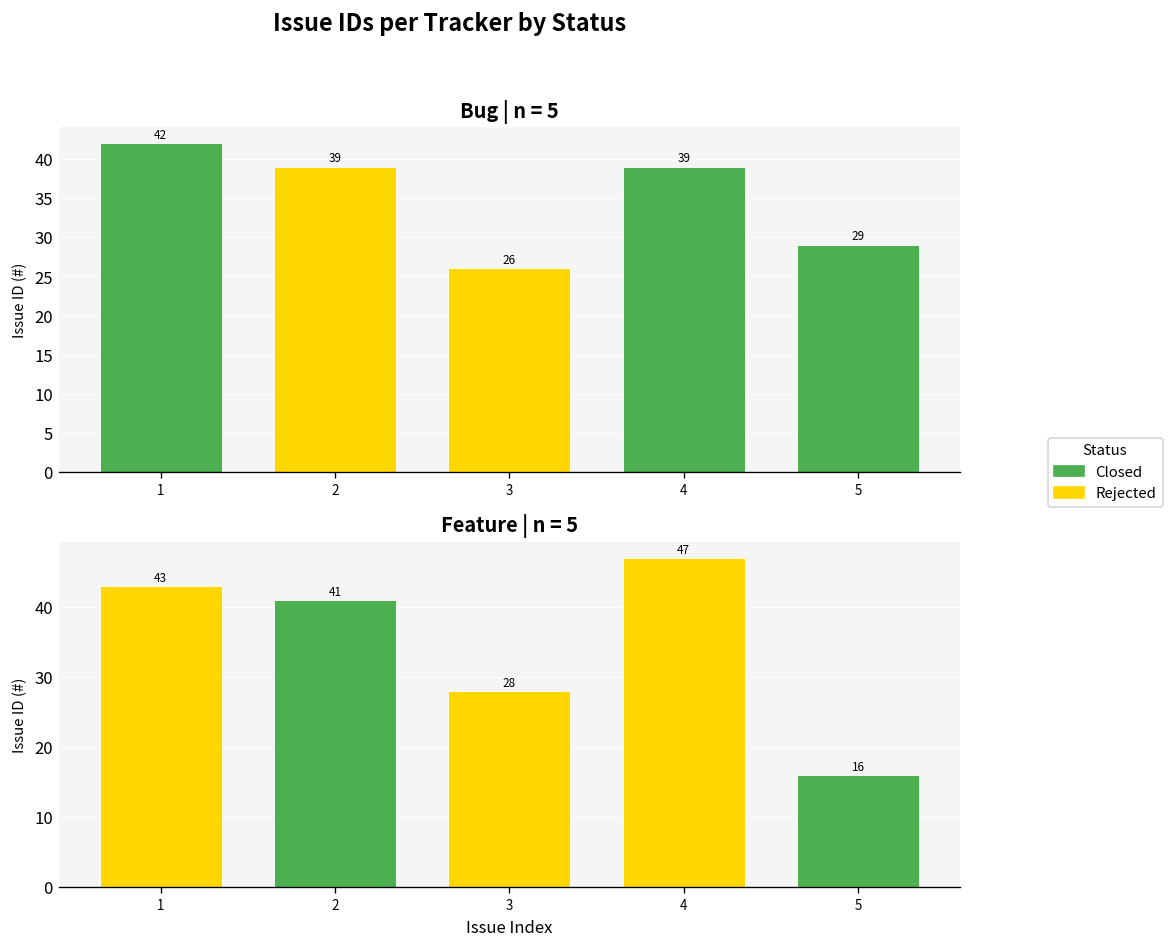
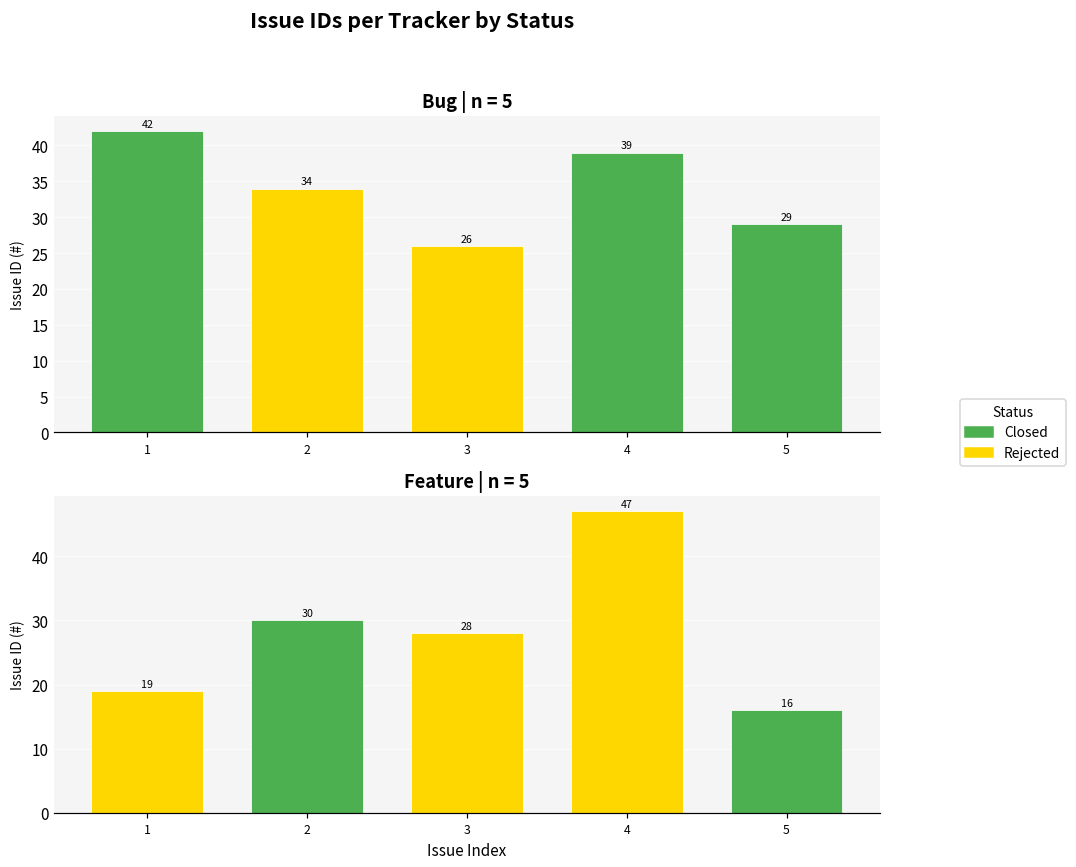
  {
    "Bug | n = 5": {
      "1": 42,
-     "2": 39,
+     "2": 34,
      "3": 26,
      "4": 39,
      "5": 29
    },
    "Feature | n = 5": {
-     "1": 43,
-     "2": 41,
+     "1": 19,
+     "2": 30,
      "3": 28,
      "4": 47,
      "5": 16
    }
  }
